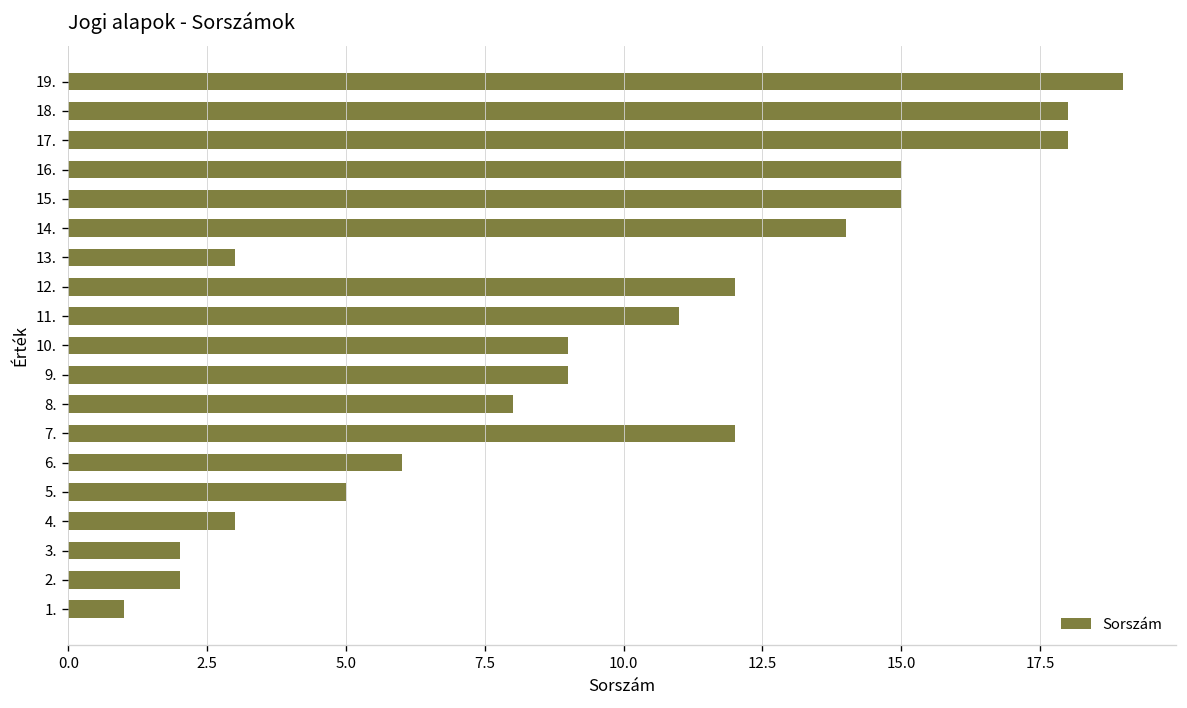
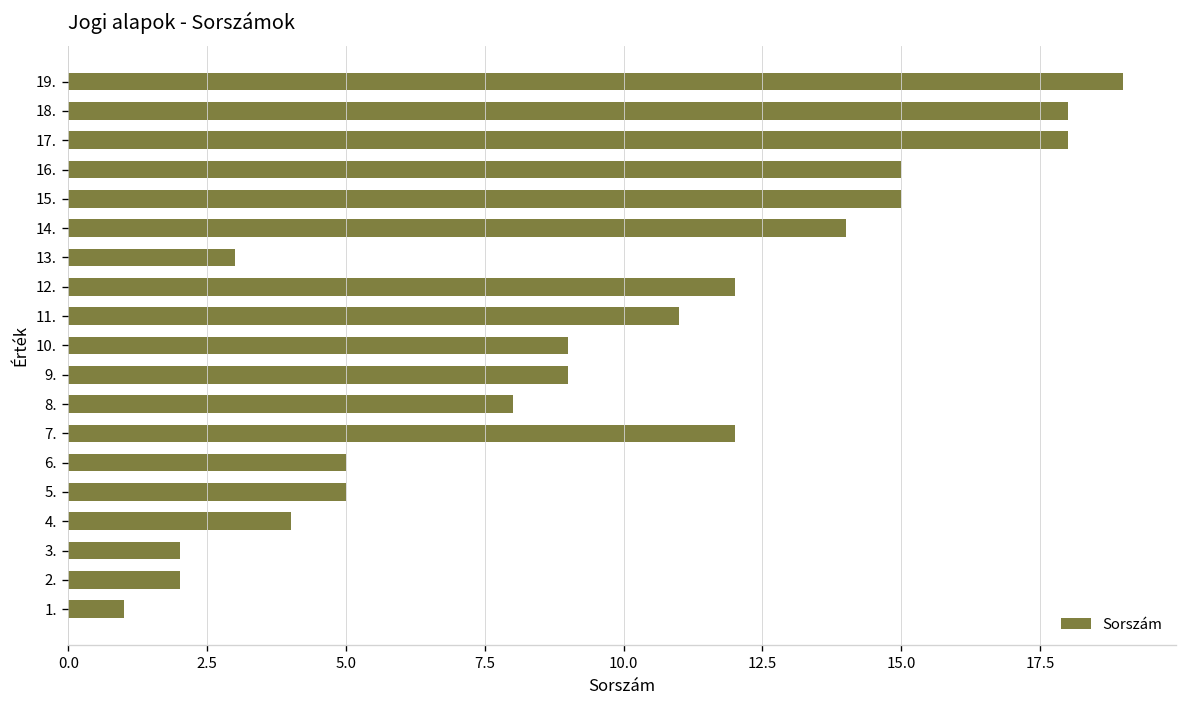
  {
    "19.": 19,
    "18.": 18,
    "17.": 18,
    "16.": 15,
    "15.": 15,
    "14.": 14,
    "13.": 3,
    "12.": 12,
    "11.": 11,
    "10.": 9,
    "9.": 9,
    "8.": 8,
    "7.": 12,
-   "6.": 6,
+   "6.": 5,
    "5.": 5,
-   "4.": 3,
+   "4.": 4,
    "3.": 2,
    "2.": 2,
    "1.": 1
  }
